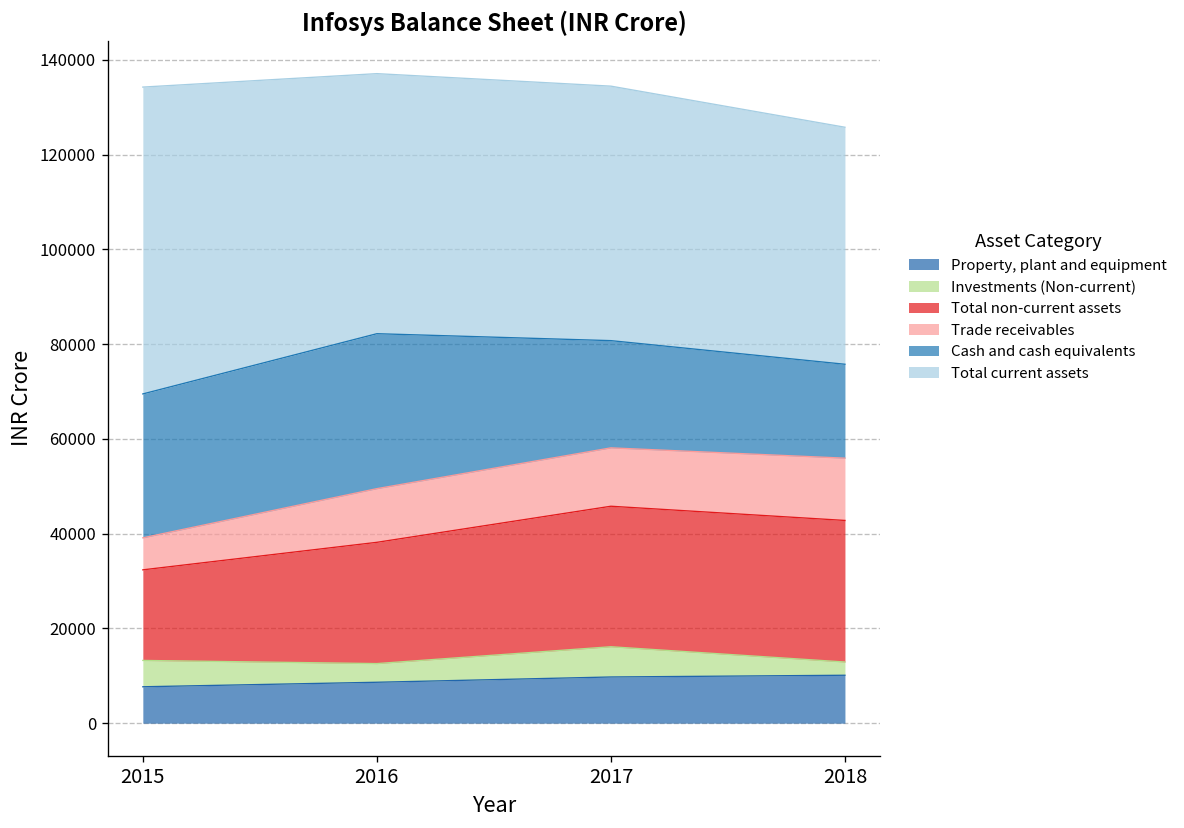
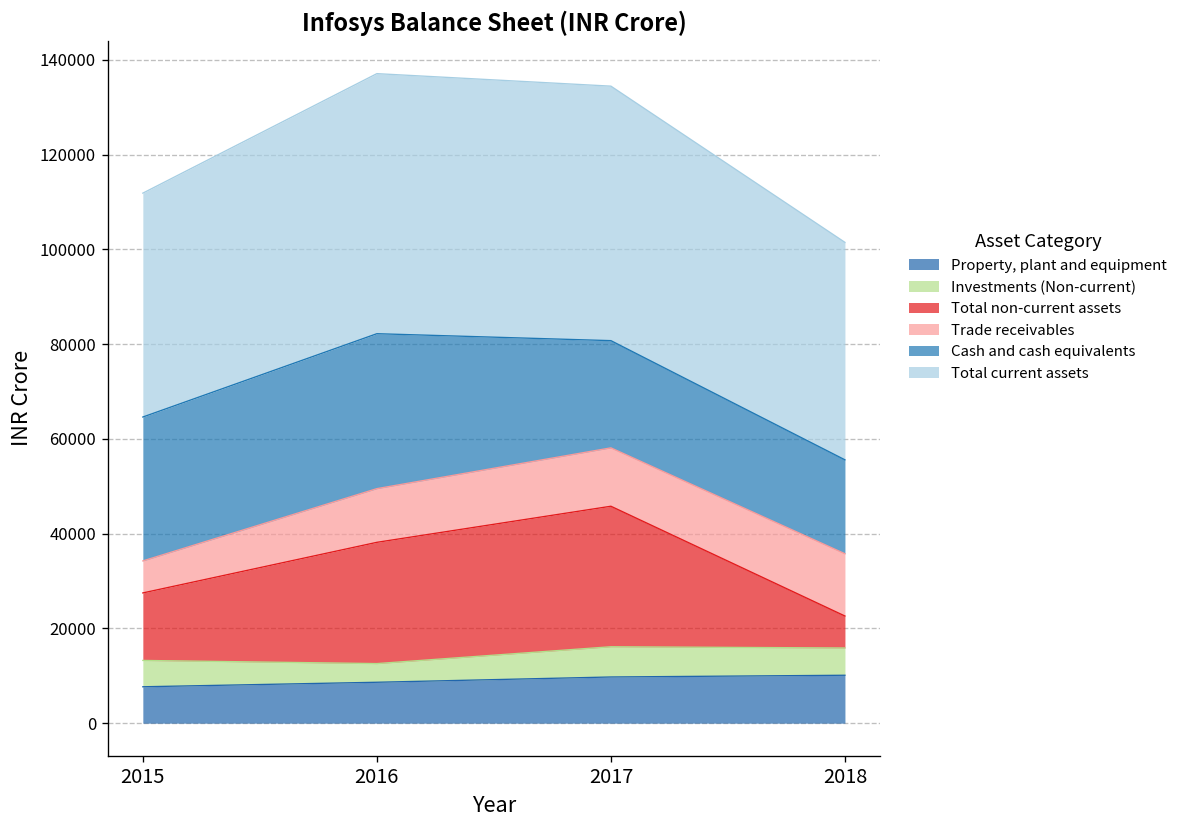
  {
    "Investments (Non-current)": {
      "2015": 6000,
      "2016": 4000,
      "2017": 6000,
-     "2018": 3000
+     "2018": 6000
    },
    "Total non-current assets": {
-     "2015": 19000,
+     "2015": 14000,
      "2016": 26000,
      "2017": 30000,
-     "2018": 30000
+     "2018": 7000
    },
    "Trade receivables": {
      "2015": 7000,
      "2016": 11000,
      "2017": 12000,
      "2018": 13000
    },
    "Total current assets": {
-     "2015": 65000,
+     "2015": 47000,
      "2016": 55000,
      "2017": 54000,
-     "2018": 50000
+     "2018": 46000
    }
  }
